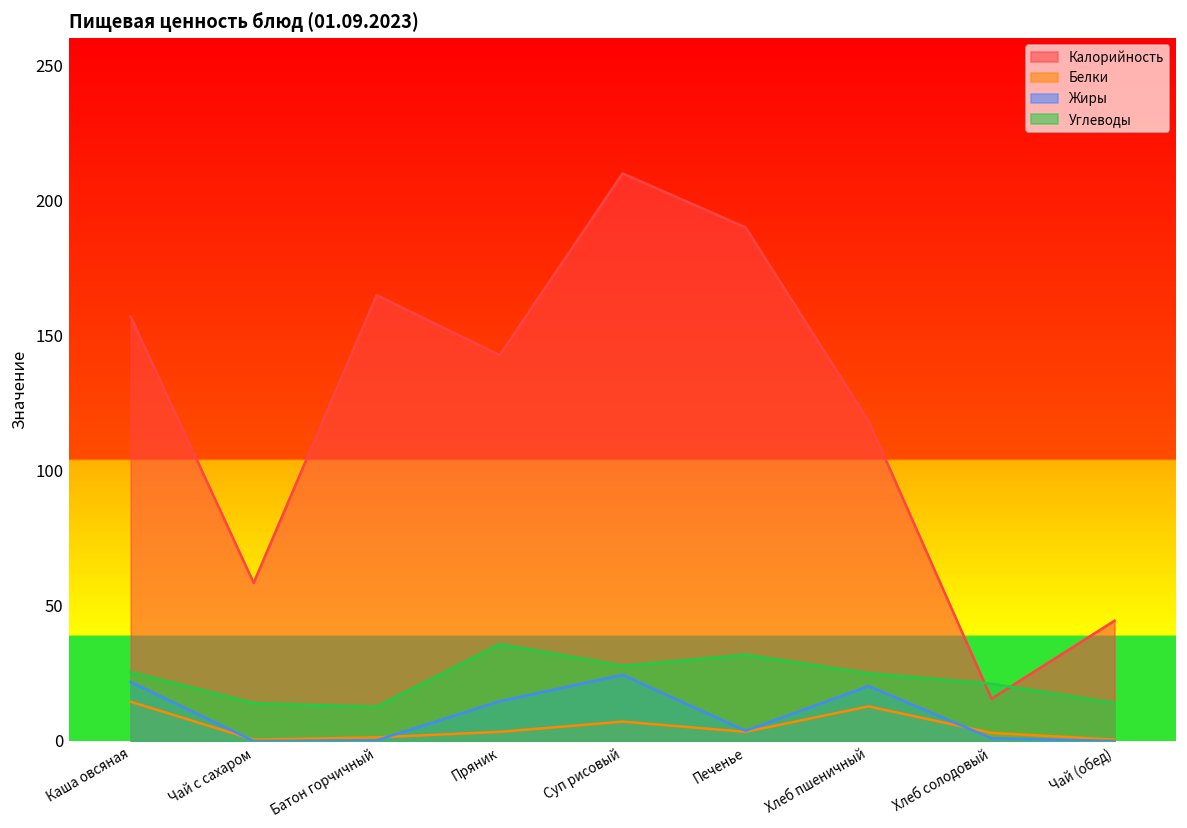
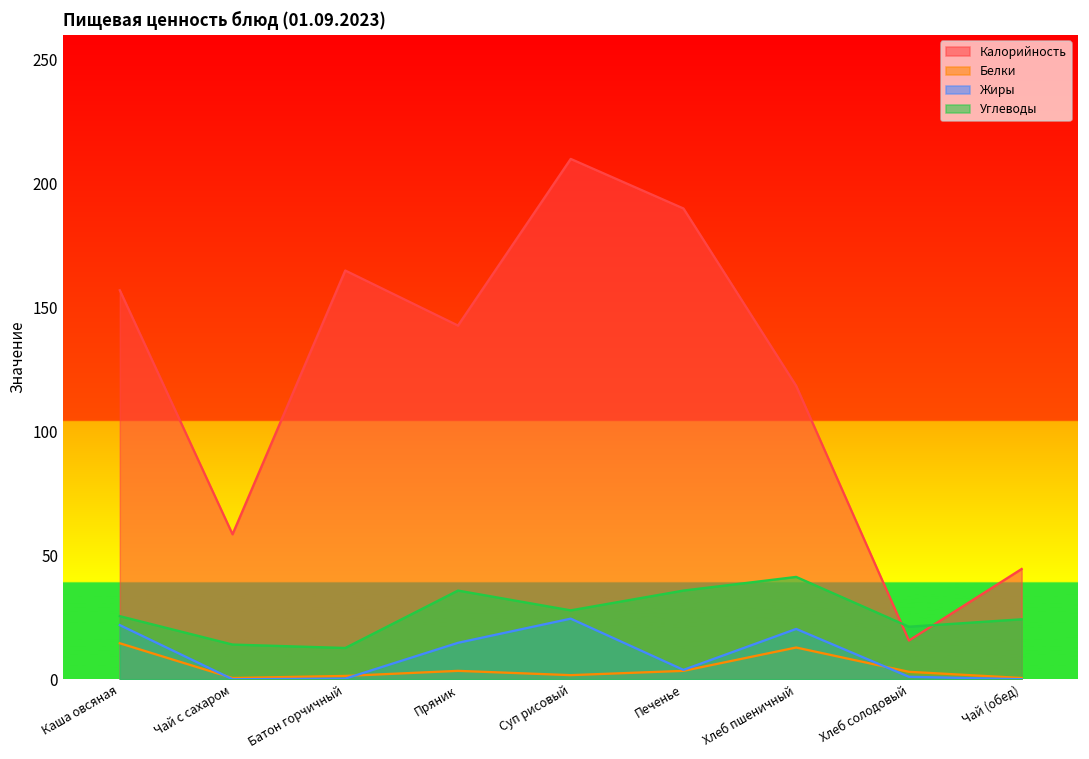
  {
    "Калорийность": {
      "Каша овсяная": 157,
      "Чай с сахаром": 59,
      "Батон горчичный": 165,
      "Пряник": 143,
      "Суп рисовый": 210,
      "Печенье": 190,
      "Хлеб пшеничный": 118,
      "Хлеб солодовый": 16,
      "Чай (обед)": 45
    },
    "Белки": {
      "Каша овсяная": 15,
      "Пряник": 3,
-     "Суп рисовый": 7,
+     "Суп рисовый": 2,
      "Хлеб пшеничный": 13,
      "Хлеб солодовый": 3
    },
    "Жиры": {
      "Каша овсяная": 22,
      "Пряник": 15,
      "Суп рисовый": 24,
      "Хлеб пшеничный": 20,
      "Хлеб солодовый": 1
    },
    "Углеводы": {
      "Каша овсяная": 25,
      "Чай с сахаром": 14,
      "Батон горчичный": 13,
      "Пряник": 36,
      "Суп рисовый": 28,
-     "Печенье": 32,
-     "Хлеб пшеничный": 25,
+     "Печенье": 36,
+     "Хлеб пшеничный": 41,
      "Хлеб солодовый": 21,
-     "Чай (обед)": 14
+     "Чай (обед)": 24
    }
  }
